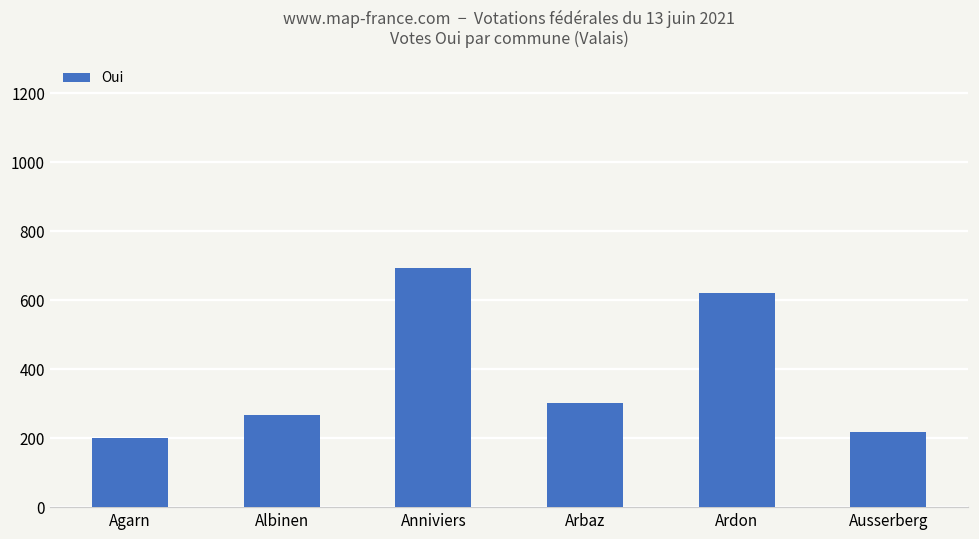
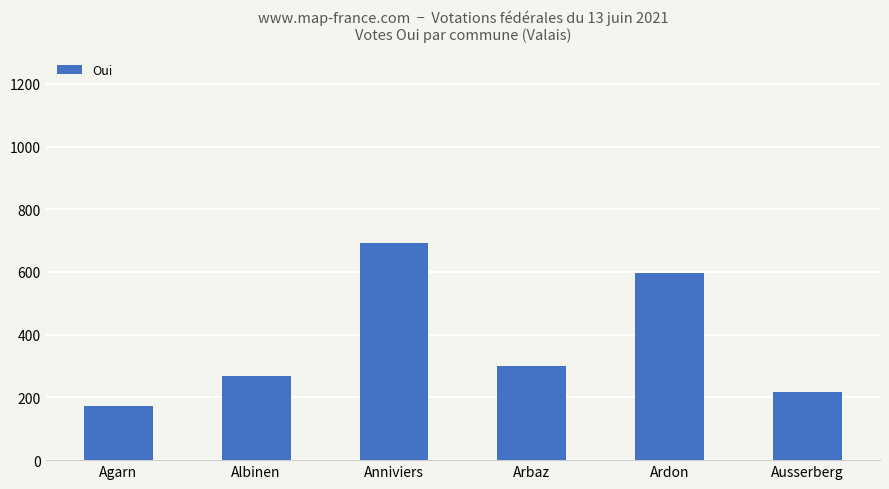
  {
-   "Agarn": 200,
+   "Agarn": 170,
    "Albinen": 270,
    "Anniviers": 690,
    "Arbaz": 300,
-   "Ardon": 620,
+   "Ardon": 600,
    "Ausserberg": 220
  }
